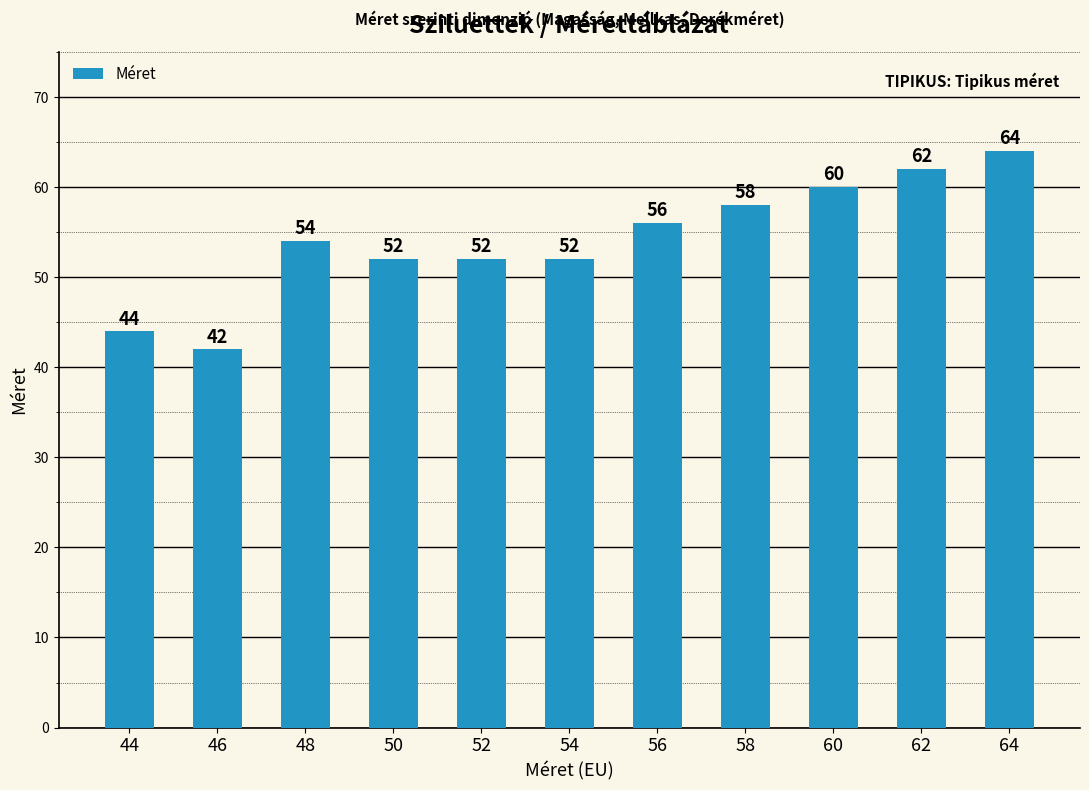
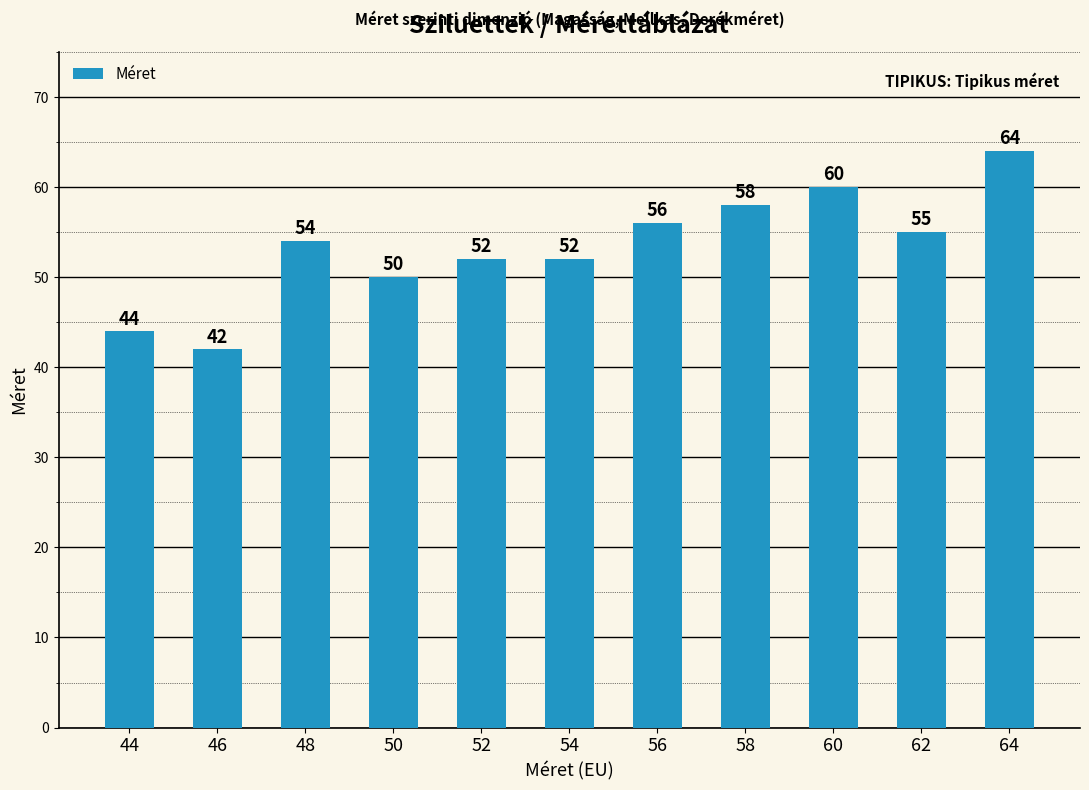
  {
    "44": 44,
    "46": 42,
    "48": 54,
-   "50": 52,
+   "50": 50,
    "52": 52,
    "54": 52,
    "56": 56,
    "58": 58,
    "60": 60,
-   "62": 62,
+   "62": 55,
    "64": 64
  }
